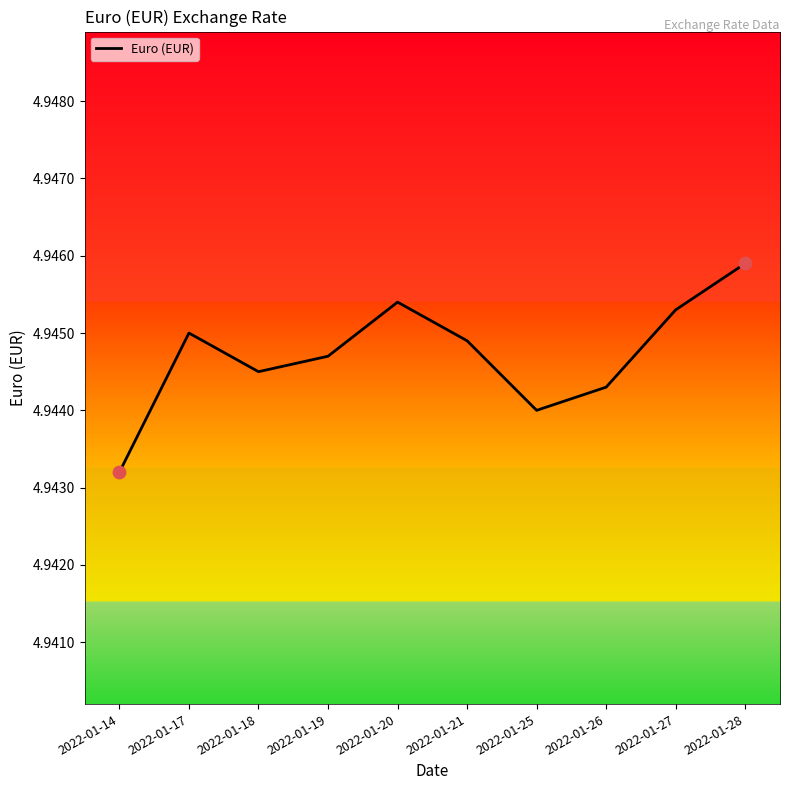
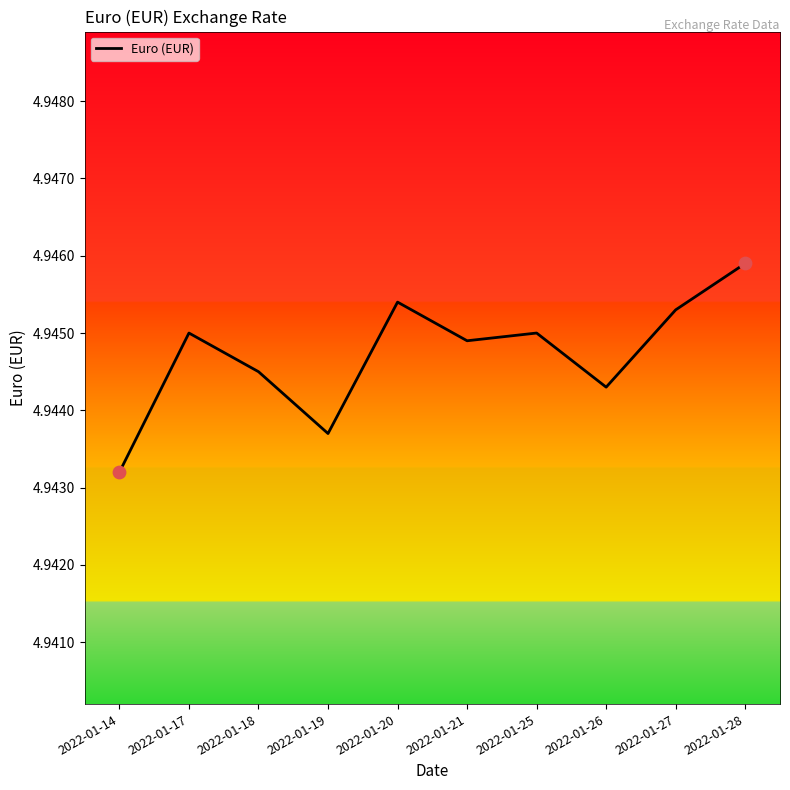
  {
    "Euro (EUR)": {
      "2022-01-17": 4.9450,
      "2022-01-18": 4.9445,
-     "2022-01-19": 4.9447,
+     "2022-01-19": 4.9437,
      "2022-01-20": 4.9454,
      "2022-01-21": 4.9449,
-     "2022-01-25": 4.944,
+     "2022-01-25": 4.945,
      "2022-01-26": 4.9443,
      "2022-01-27": 4.9453
    }
  }
